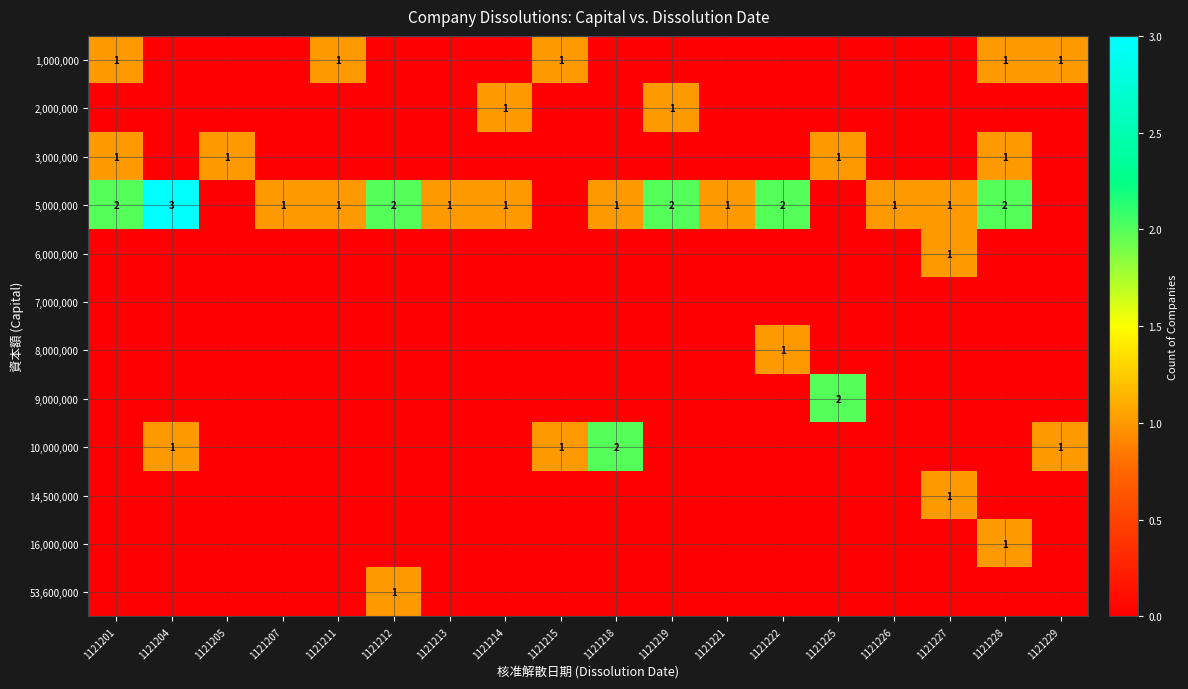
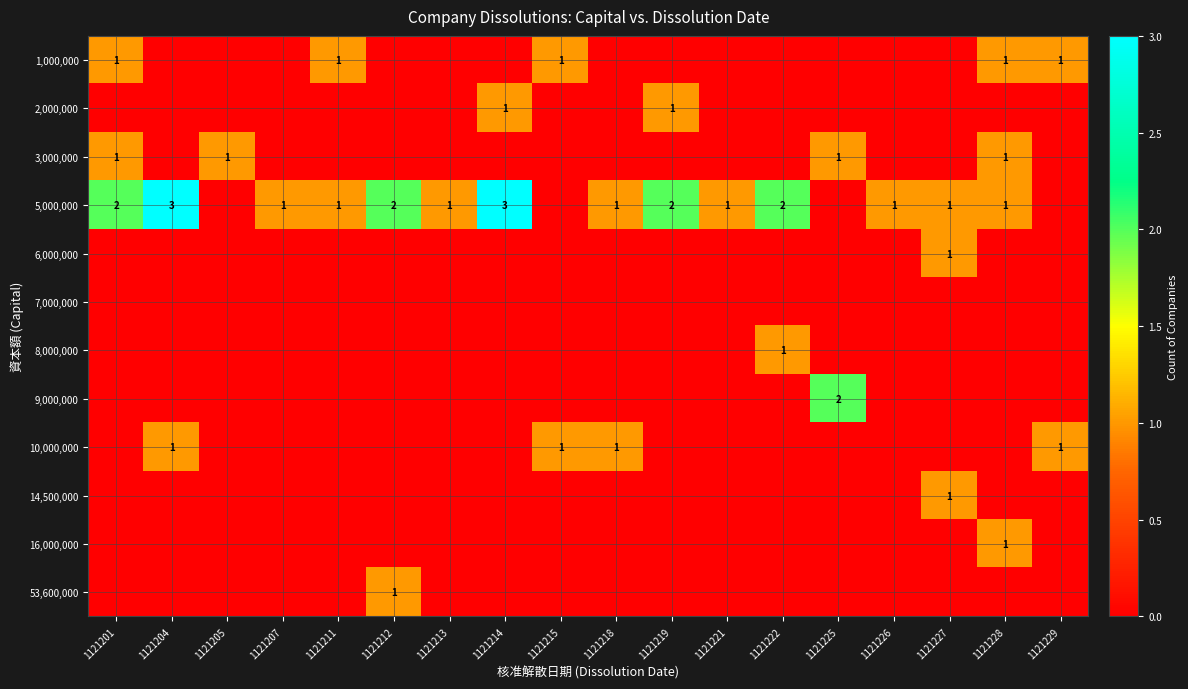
  {
    "1,000,000": {
      "1121201": 1,
      "1121211": 1,
      "1121215": 1,
      "1121228": 1,
      "1121229": 1
    },
    "2,000,000": {
      "1121214": 1,
      "1121219": 1
    },
    "3,000,000": {
      "1121201": 1,
      "1121205": 1,
      "1121225": 1,
      "1121228": 1
    },
    "5,000,000": {
      "1121201": 2,
      "1121204": 3,
      "1121207": 1,
      "1121211": 1,
      "1121212": 2,
      "1121213": 1,
-     "1121214": 1,
+     "1121214": 3,
      "1121218": 1,
      "1121219": 2,
      "1121221": 1,
      "1121222": 2,
      "1121226": 1,
      "1121227": 1,
-     "1121228": 2
+     "1121228": 1
    },
    "6,000,000": {
      "1121227": 1
    },
    "8,000,000": {
      "1121222": 1
    },
    "9,000,000": {
      "1121225": 2
    },
    "10,000,000": {
      "1121204": 1,
      "1121215": 1,
-     "1121218": 2,
+     "1121218": 1,
      "1121229": 1
    },
    "14,500,000": {
      "1121227": 1
    },
    "16,000,000": {
      "1121228": 1
    },
    "53,600,000": {
      "1121212": 1
    }
  }
